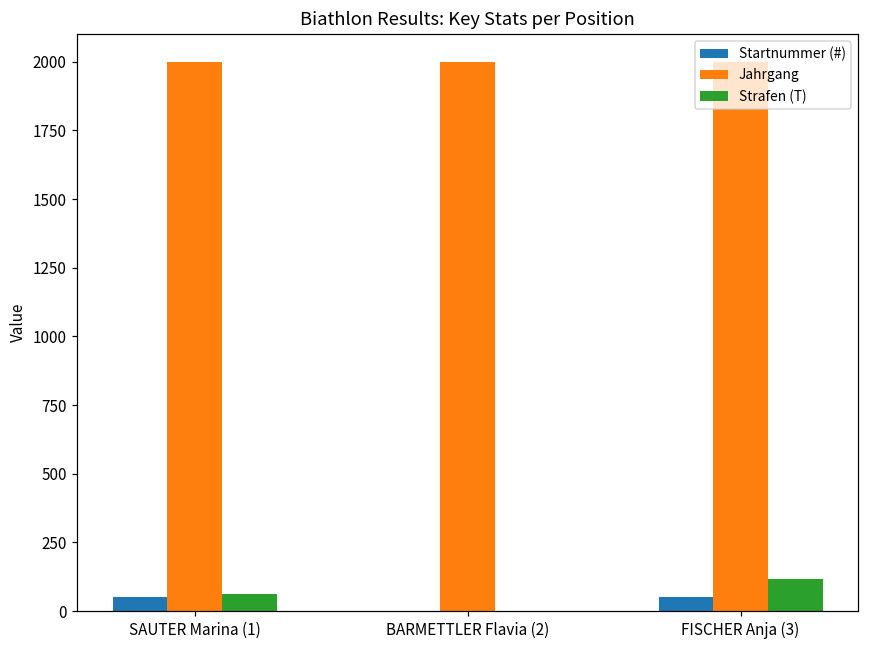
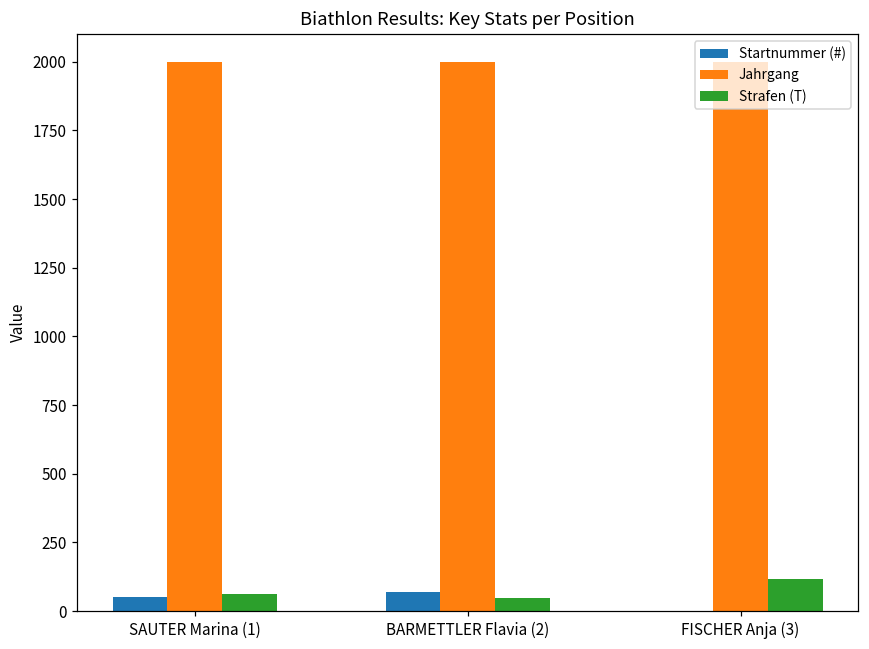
  {
    "Startnummer (#)": {
      "SAUTER Marina (1)": 50,
-     "BARMETTLER Flavia (2)": 0,
-     "FISCHER Anja (3)": 50
+     "BARMETTLER Flavia (2)": 70,
+     "FISCHER Anja (3)": 0
    },
    "Jahrgang": {
      "SAUTER Marina (1)": 2000,
      "BARMETTLER Flavia (2)": 2000
    },
    "Strafen (T)": {
      "SAUTER Marina (1)": 60,
-     "BARMETTLER Flavia (2)": 0,
+     "BARMETTLER Flavia (2)": 50,
      "FISCHER Anja (3)": 120
    }
  }
